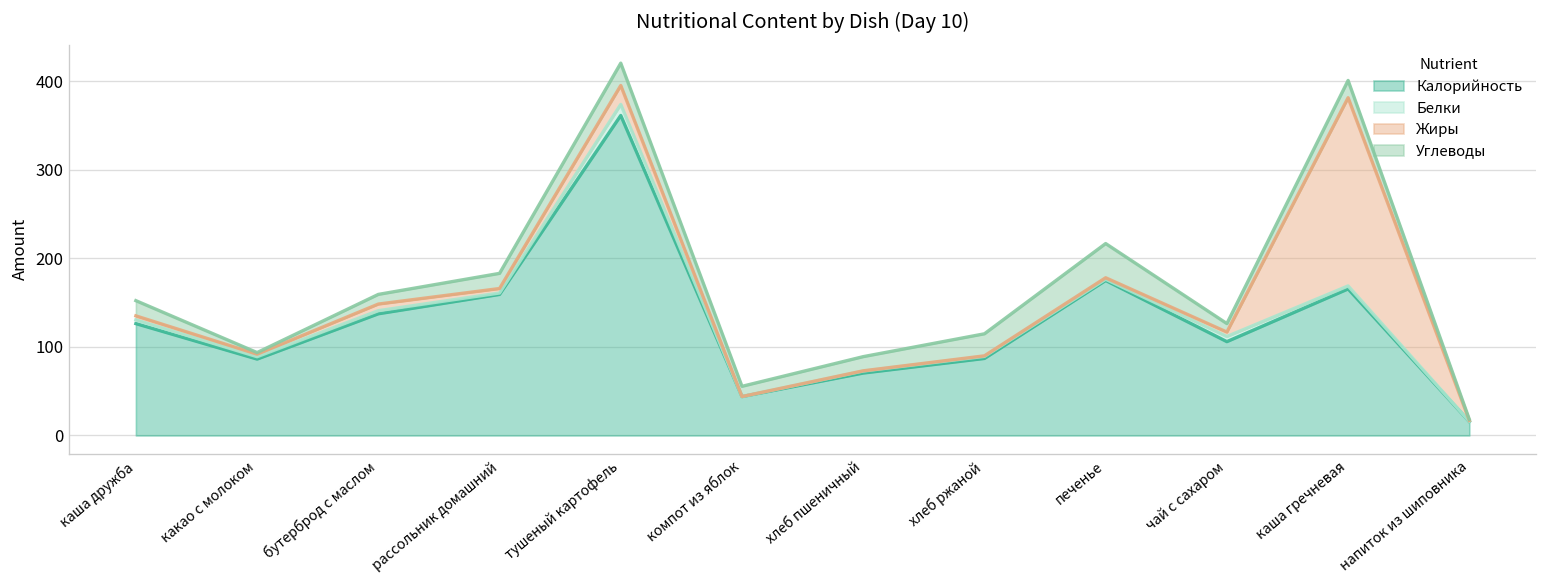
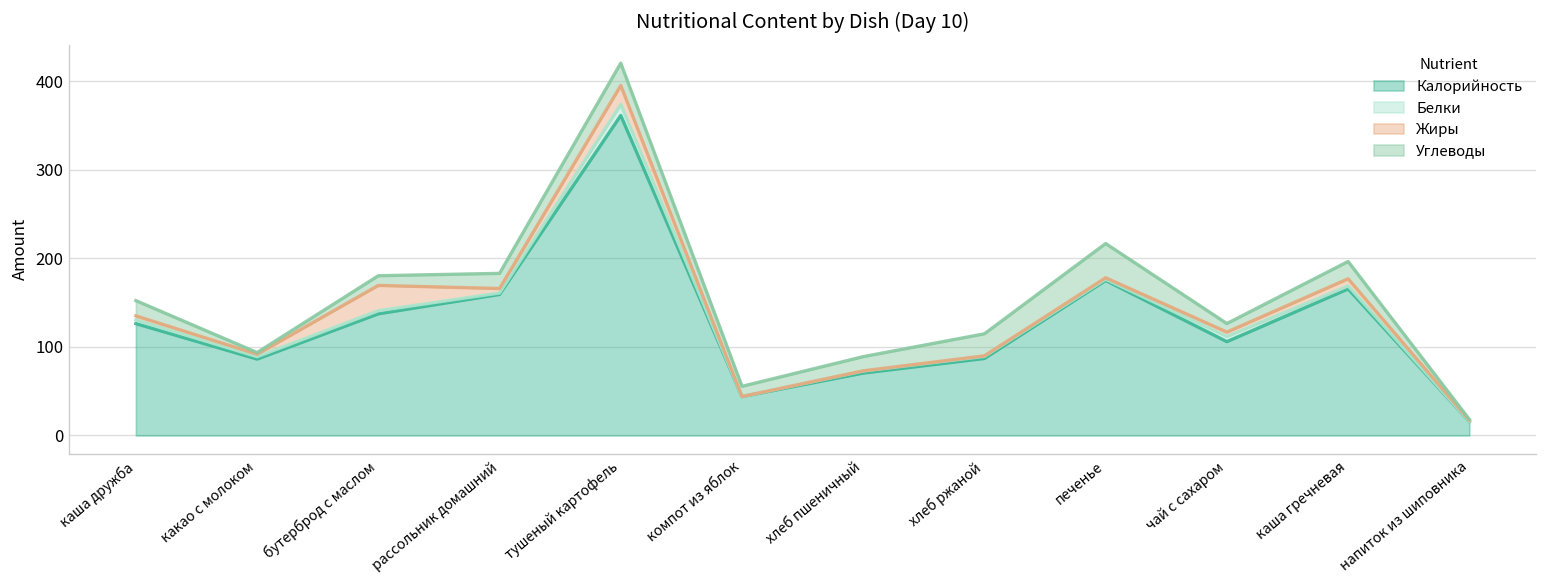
  {
    "Жиры": {
      "каша дружба": 0,
-     "бутерброд с маслом": 10,
+     "бутерброд с маслом": 30,
      "рассольник домашний": 10,
      "тушеный картофель": 20,
      "чай с сахаром": 10,
-     "каша гречневая": 210
+     "каша гречневая": 10
    }
  }
